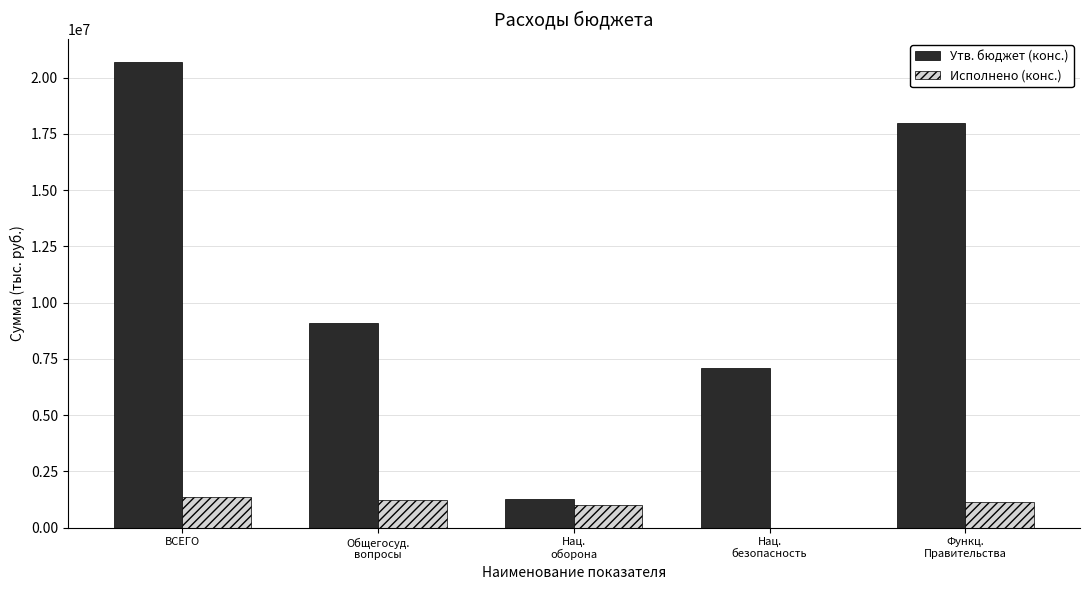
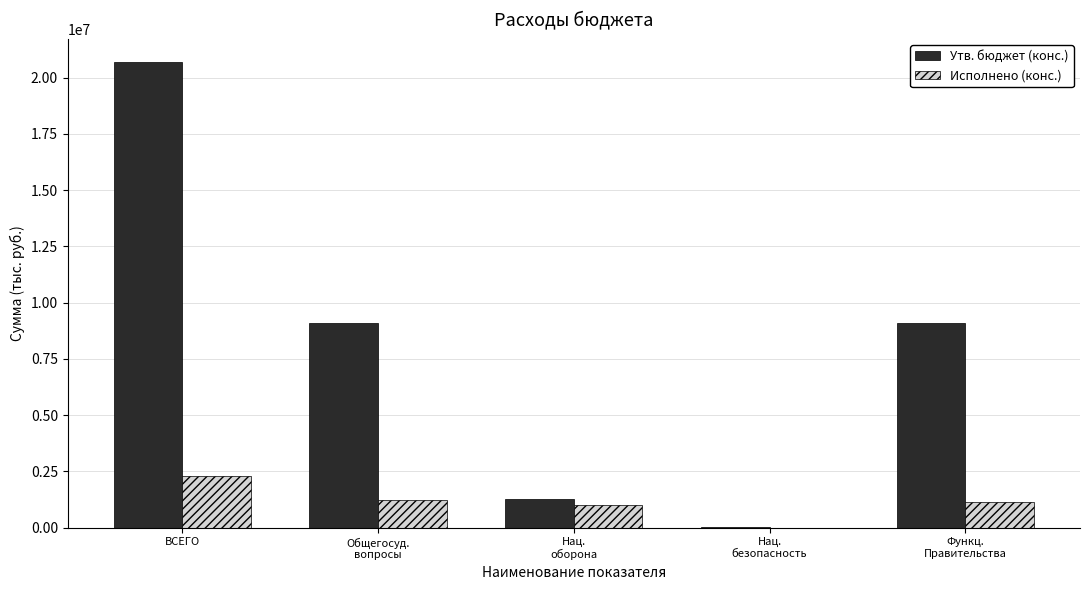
  {
    "Утв. бюджет (конс.)": {
      "ВСЕГО": 20700000,
      "Общегосуд. вопросы": 9100000,
      "Нац. oборона": 1300000,
-     "Нац. безопасность": 7100000,
-     "Функц. Правительства": 18000000
+     "Нац. безопасность": 0,
+     "Функц. Правительства": 9100000
    },
    "Исполнено (конс.)": {
-     "ВСЕГО": 1400000,
+     "ВСЕГО": 2300000,
      "Общегосуд. вопросы": 1200000,
      "Нац. oборона": 1000000,
      "Нац. безопасность": 0,
      "Функц. Правительства": 1100000
    }
  }
